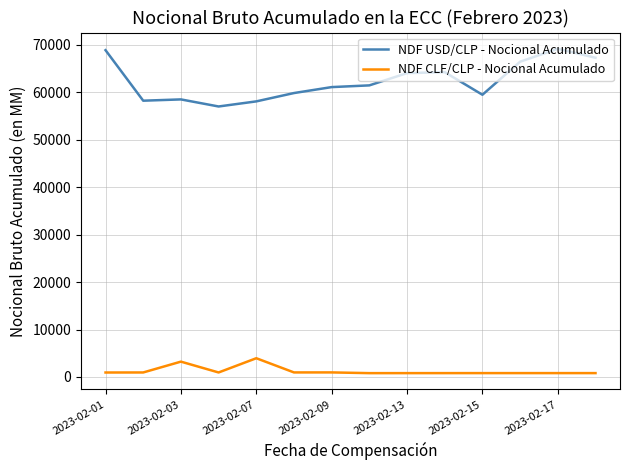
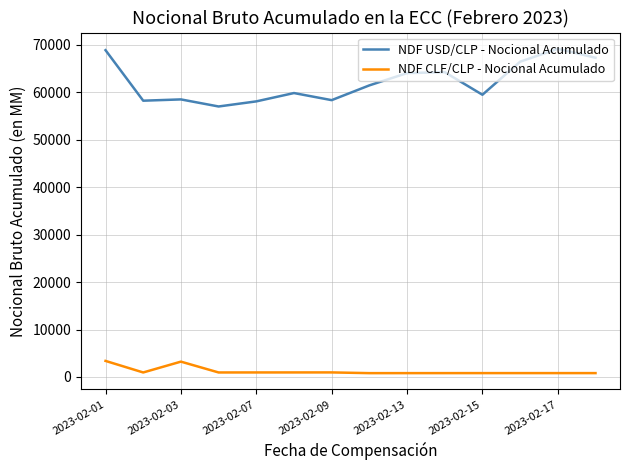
  {
    "NDF USD/CLP - Nocional Acumulado": {
      "2023-02-01": 69000,
      "2023-02-03": 58000,
      "2023-02-07": 58000,
-     "2023-02-09": 61000,
+     "2023-02-09": 58000,
      "2023-02-15": 59000
    },
    "NDF CLF/CLP - Nocional Acumulado": {
-     "2023-02-01": 1000,
+     "2023-02-01": 3000,
      "2023-02-03": 3000,
-     "2023-02-07": 4000,
+     "2023-02-07": 1000,
      "2023-02-09": 1000,
      "2023-02-13": 1000,
      "2023-02-15": 1000,
      "2023-02-17": 1000
    }
  }
